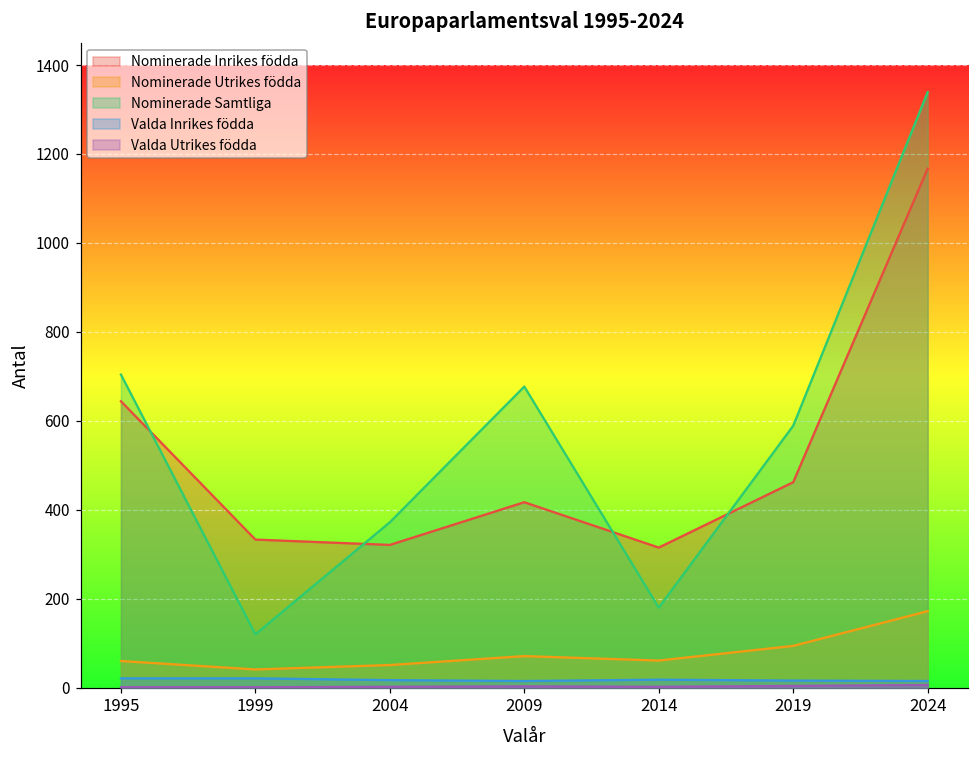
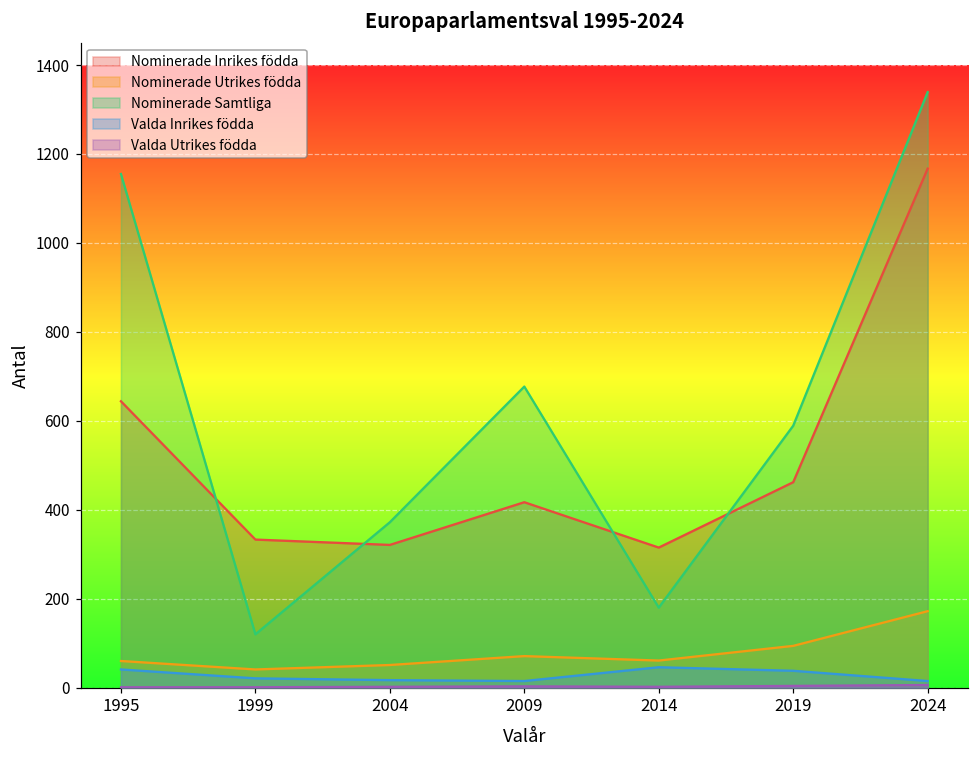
  {
    "Nominerade Samtliga": {
-     "1995": 700,
+     "1995": 1160,
      "1999": 120,
      "2004": 370,
      "2009": 680,
      "2014": 180,
      "2019": 590,
      "2024": 1340
    },
    "Valda Inrikes födda": {
-     "1995": 20,
+     "1995": 40,
      "1999": 20,
      "2004": 20,
      "2009": 20,
-     "2014": 20,
-     "2019": 20,
+     "2014": 50,
+     "2019": 40,
      "2024": 20
    },
    "Valda Utrikes födda": {
      "1995": 0,
      "1999": 0,
      "2004": 0,
      "2009": 0,
      "2014": 0,
      "2019": 0,
      "2024": 10
    }
  }
